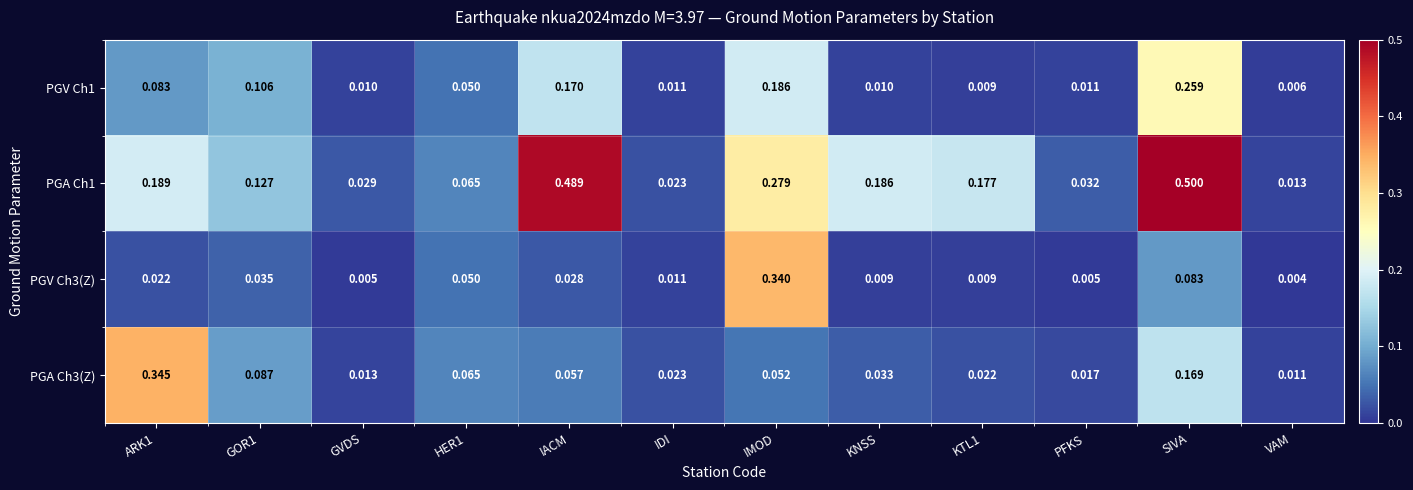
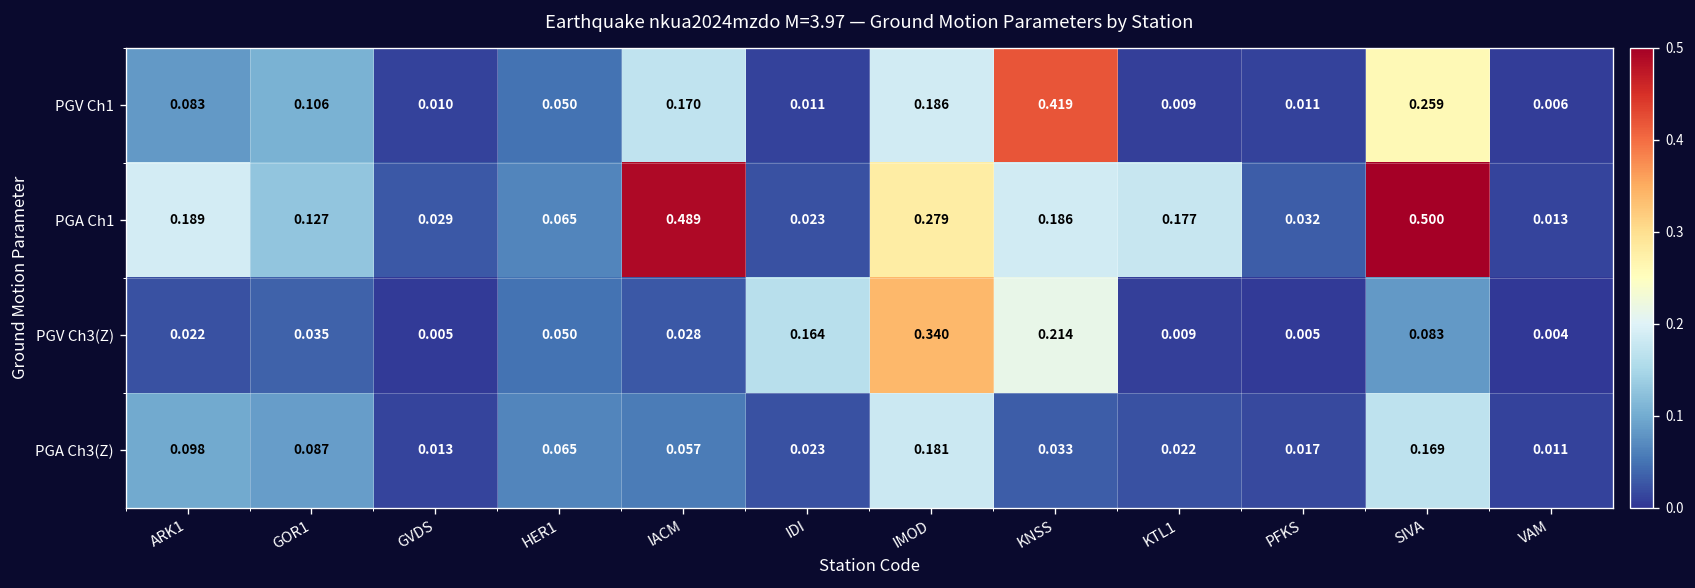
  {
    "PGV Ch1": {
      "ARK1": 0.083,
      "GOR1": 0.106,
      "GVDS": 0.010,
      "HER1": 0.050,
      "IACM": 0.170,
      "IDI": 0.011,
      "IMOD": 0.186,
-     "KNSS": 0.010,
+     "KNSS": 0.419,
      "KTL1": 0.009,
      "PFKS": 0.011,
      "SIVA": 0.259,
      "VAM": 0.006
    },
    "PGA Ch1": {
      "ARK1": 0.189,
      "GOR1": 0.127,
      "GVDS": 0.029,
      "HER1": 0.065,
      "IACM": 0.489,
      "IDI": 0.023,
      "IMOD": 0.279,
      "KNSS": 0.186,
      "KTL1": 0.177,
      "PFKS": 0.032,
      "SIVA": 0.500,
      "VAM": 0.013
    },
    "PGV Ch3(Z)": {
      "ARK1": 0.022,
      "GOR1": 0.035,
      "GVDS": 0.005,
      "HER1": 0.050,
      "IACM": 0.028,
-     "IDI": 0.011,
+     "IDI": 0.164,
      "IMOD": 0.340,
-     "KNSS": 0.009,
+     "KNSS": 0.214,
      "KTL1": 0.009,
      "PFKS": 0.005,
      "SIVA": 0.083,
      "VAM": 0.004
    },
    "PGA Ch3(Z)": {
-     "ARK1": 0.345,
+     "ARK1": 0.098,
      "GOR1": 0.087,
      "GVDS": 0.013,
      "HER1": 0.065,
      "IACM": 0.057,
      "IDI": 0.023,
-     "IMOD": 0.052,
+     "IMOD": 0.181,
      "KNSS": 0.033,
      "KTL1": 0.022,
      "PFKS": 0.017,
      "SIVA": 0.169,
      "VAM": 0.011
    }
  }
